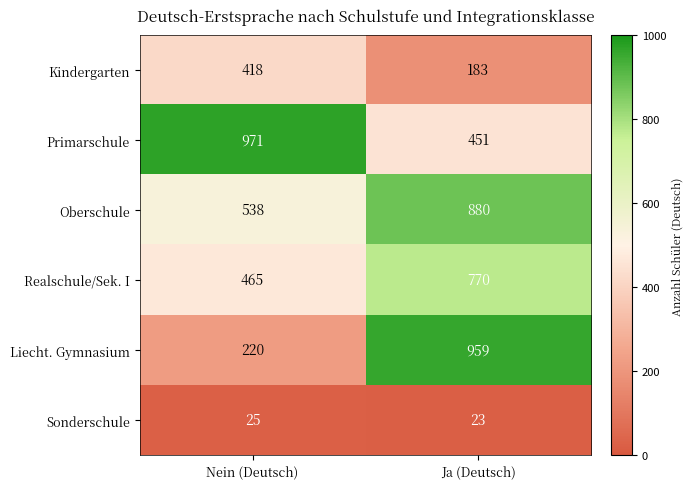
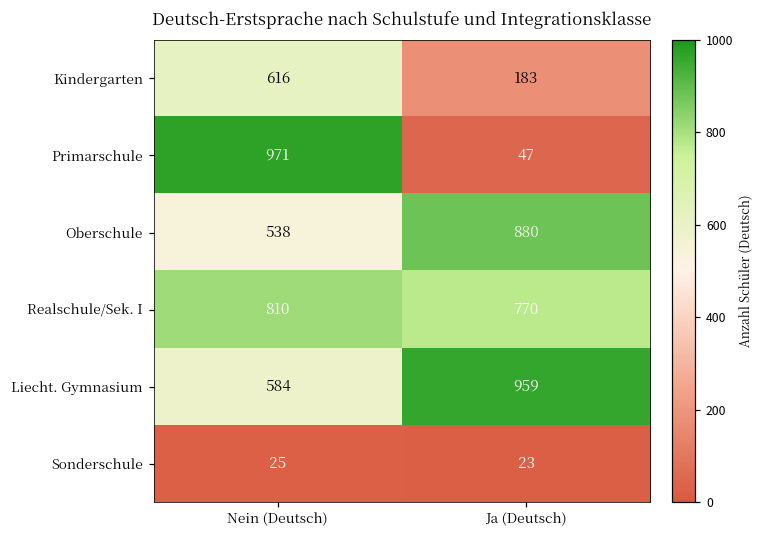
  {
    "Kindergarten": {
-     "Nein (Deutsch)": 418,
+     "Nein (Deutsch)": 616,
      "Ja (Deutsch)": 183
    },
    "Primarschule": {
      "Nein (Deutsch)": 971,
-     "Ja (Deutsch)": 451
+     "Ja (Deutsch)": 47
    },
    "Oberschule": {
      "Nein (Deutsch)": 538,
      "Ja (Deutsch)": 880
    },
    "Realschule/Sek. I": {
-     "Nein (Deutsch)": 465,
+     "Nein (Deutsch)": 810,
      "Ja (Deutsch)": 770
    },
    "Liecht. Gymnasium": {
-     "Nein (Deutsch)": 220,
+     "Nein (Deutsch)": 584,
      "Ja (Deutsch)": 959
    },
    "Sonderschule": {
      "Nein (Deutsch)": 25,
      "Ja (Deutsch)": 23
    }
  }
